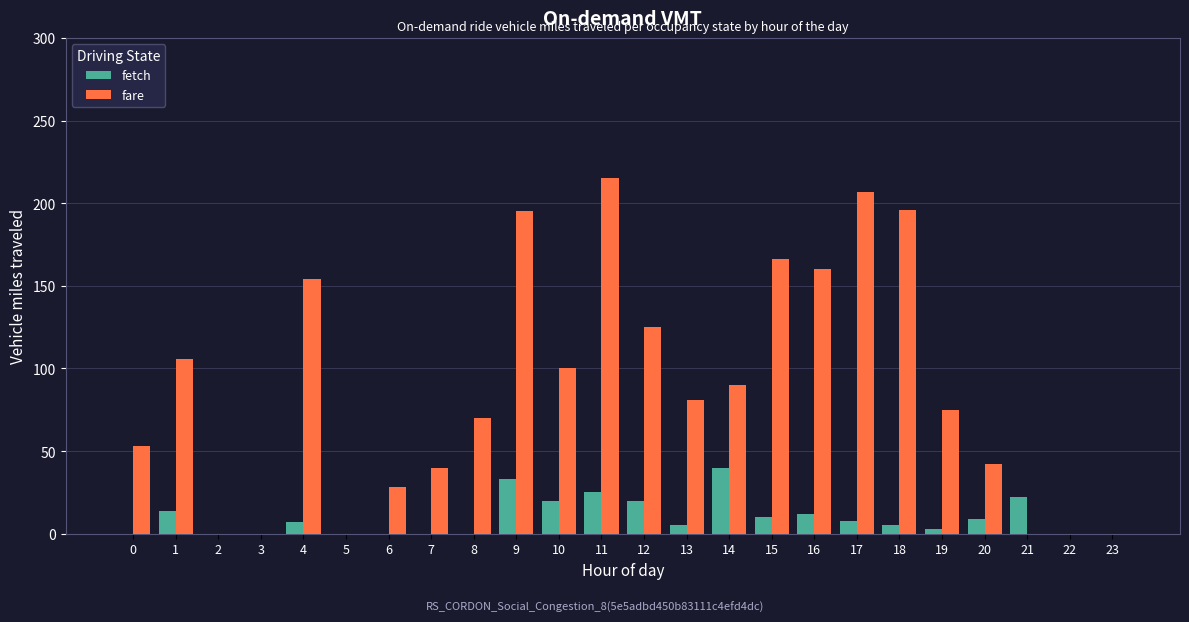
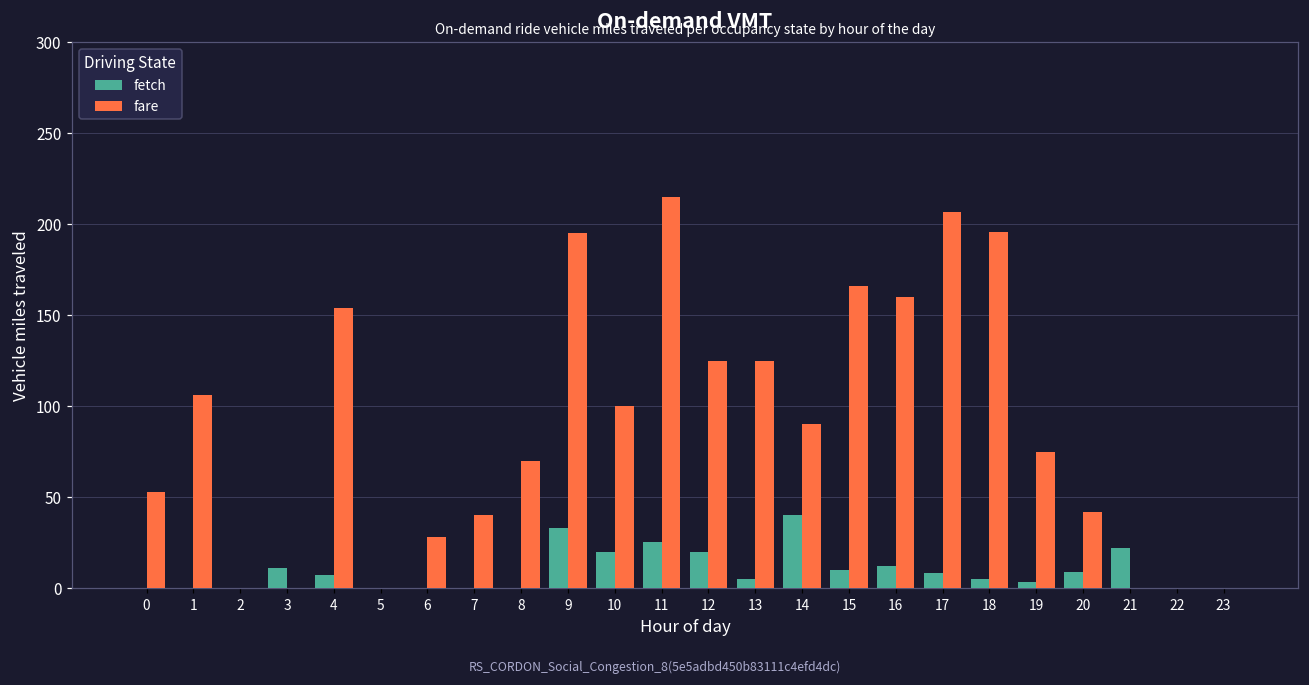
  {
    "fetch": {
      "0": 0,
-     "1": 14,
+     "1": 0,
      "2": 0,
-     "3": 0,
+     "3": 11,
      "4": 7,
      "5": 0,
      "6": 0,
      "7": 0,
      "8": 0,
      "9": 33,
      "10": 20,
      "11": 25,
      "12": 20,
      "13": 5,
      "14": 40,
      "15": 10,
      "16": 12,
      "17": 8,
      "18": 5,
      "19": 3,
      "20": 9,
      "21": 22,
      "22": 0,
      "23": 0
    },
    "fare": {
      "0": 53,
      "1": 106,
      "2": 0,
      "3": 0,
      "4": 154,
      "5": 0,
      "6": 28,
      "7": 40,
      "8": 70,
      "9": 195,
      "10": 100,
      "11": 215,
      "12": 125,
-     "13": 81,
+     "13": 125,
      "14": 90,
      "15": 166,
      "16": 160,
      "17": 207,
      "18": 196,
      "19": 75,
      "20": 42,
      "21": 0,
      "22": 0,
      "23": 0
    }
  }
